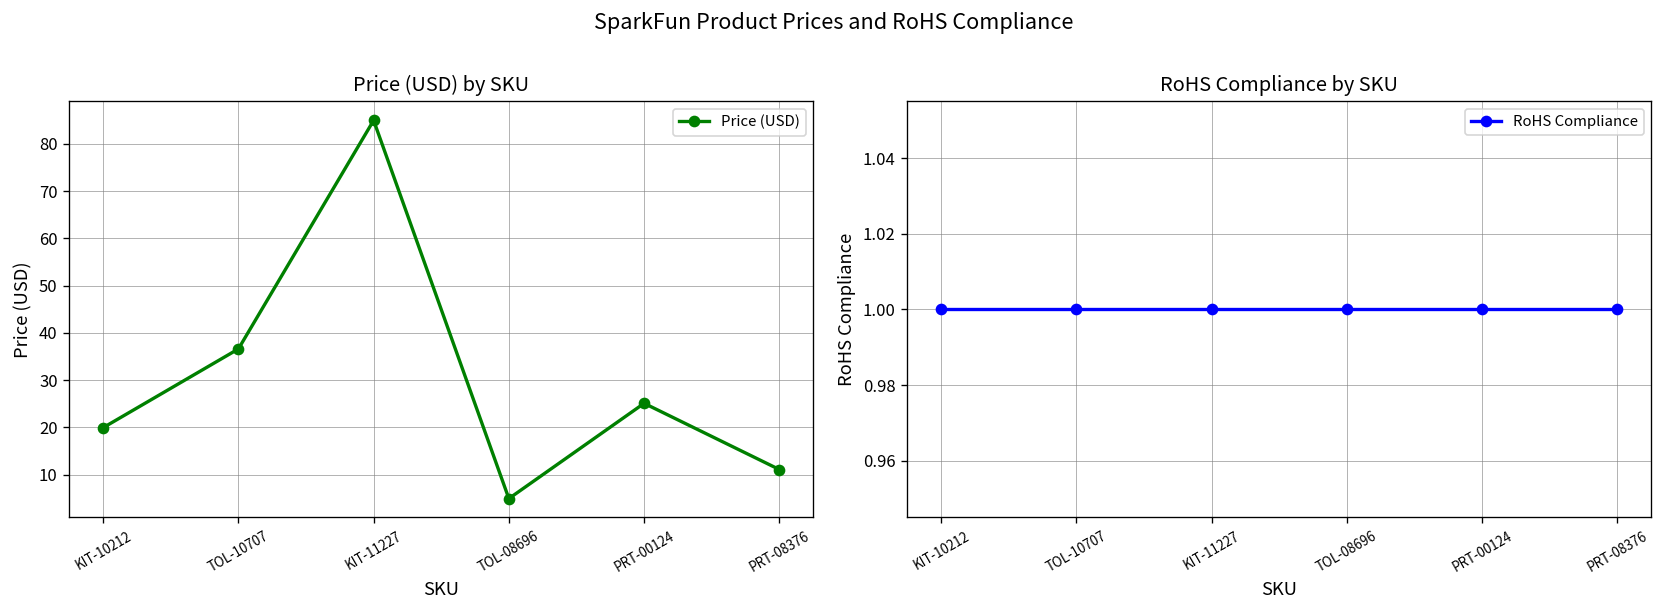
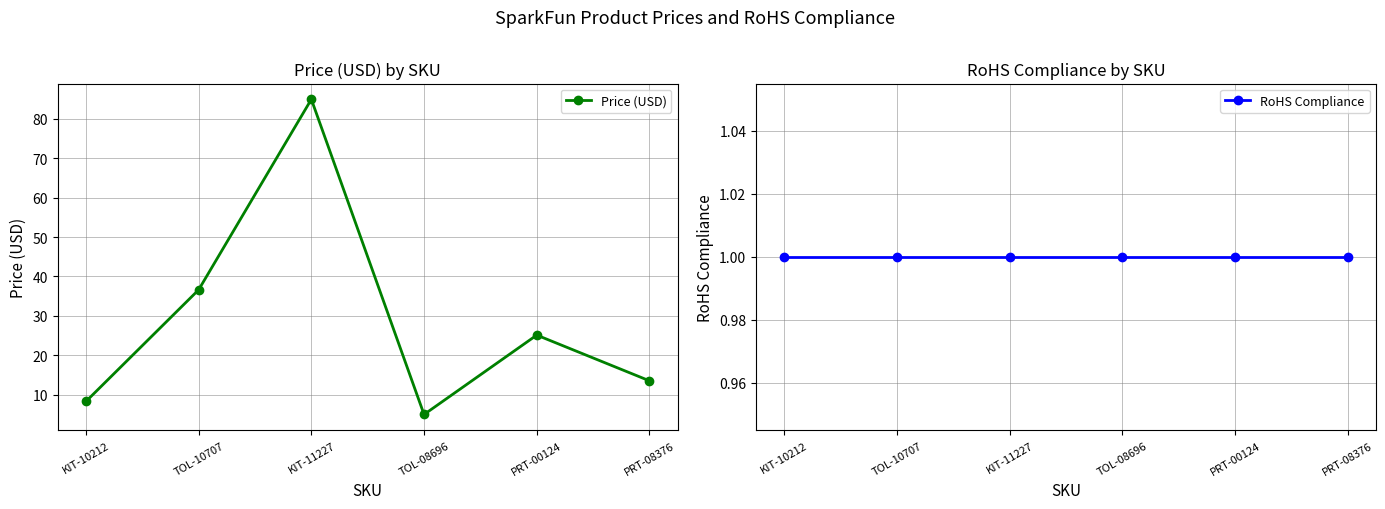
  {
    "Price (USD) by SKU": {
-     "KIT-10212": 20,
+     "KIT-10212": 8,
      "TOL-10707": 37,
      "KIT-11227": 85,
      "TOL-08696": 5,
      "PRT-00124": 25,
-     "PRT-08376": 11
+     "PRT-08376": 14
    },
    "RoHS Compliance by SKU": {
      "KIT-10212": 1.000,
      "TOL-10707": 1.000,
      "KIT-11227": 1.000,
      "TOL-08696": 1.000,
      "PRT-00124": 1.000,
      "PRT-08376": 1.000
    }
  }
